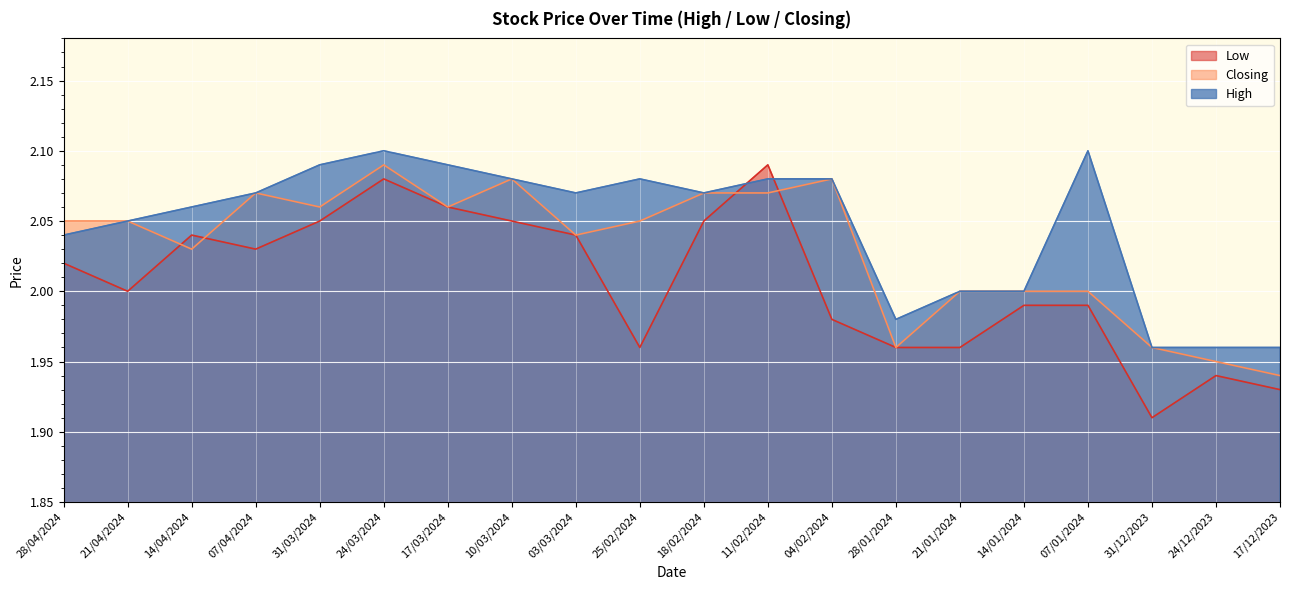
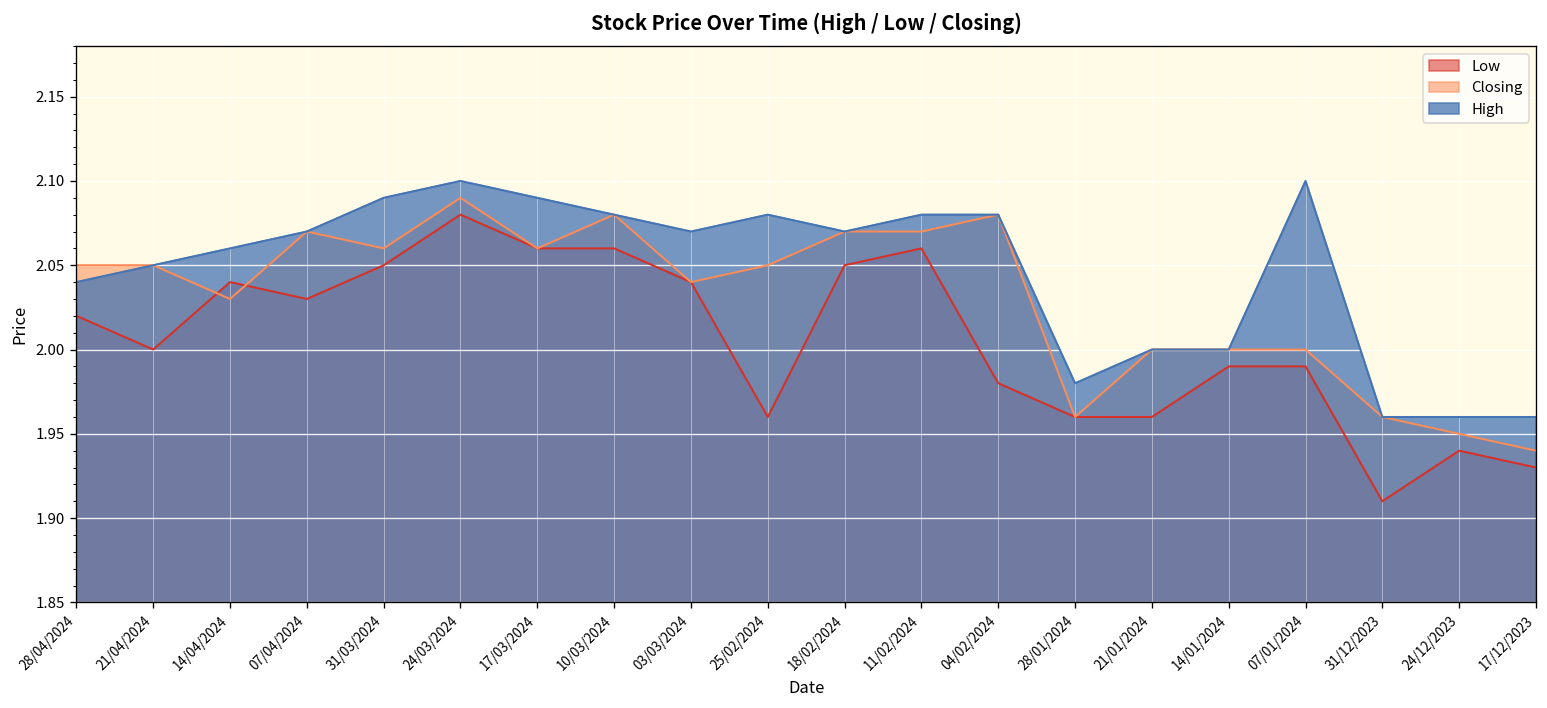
  {
    "Low": {
      "28/04/2024": 2.02,
      "21/04/2024": 2.00,
      "14/04/2024": 2.04,
      "07/04/2024": 2.03,
      "31/03/2024": 2.05,
      "24/03/2024": 2.08,
-     "10/03/2024": 2.05,
+     "10/03/2024": 2.06,
      "25/02/2024": 1.96,
      "18/02/2024": 2.05,
-     "11/02/2024": 2.09,
+     "11/02/2024": 2.06,
      "04/02/2024": 1.98,
      "21/01/2024": 1.96,
      "14/01/2024": 1.99,
      "07/01/2024": 1.99,
      "31/12/2023": 1.91,
      "24/12/2023": 1.94,
      "17/12/2023": 1.93
    },
    "Closing": {
      "28/04/2024": 2.05,
      "14/04/2024": 2.03,
      "31/03/2024": 2.06,
      "24/03/2024": 2.09,
      "25/02/2024": 2.05,
      "11/02/2024": 2.07,
      "07/01/2024": 2.00,
      "24/12/2023": 1.95,
      "17/12/2023": 1.94
    },
    "High": {
      "28/04/2024": 2.04,
      "14/04/2024": 2.06,
      "31/03/2024": 2.09,
      "24/03/2024": 2.10,
      "17/03/2024": 2.09,
      "03/03/2024": 2.07,
      "25/02/2024": 2.08,
      "11/02/2024": 2.08,
      "28/01/2024": 1.98,
      "07/01/2024": 2.10,
      "24/12/2023": 1.96,
      "17/12/2023": 1.96
    }
  }
